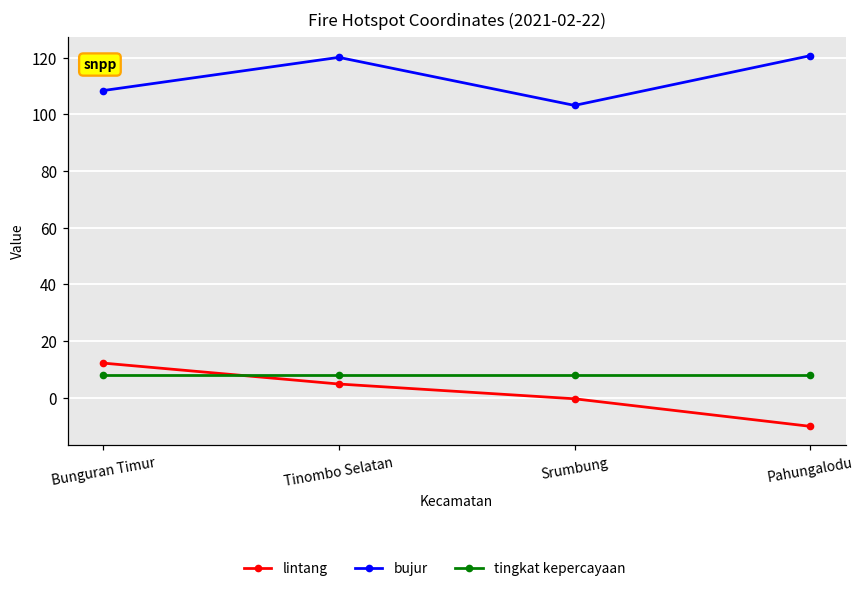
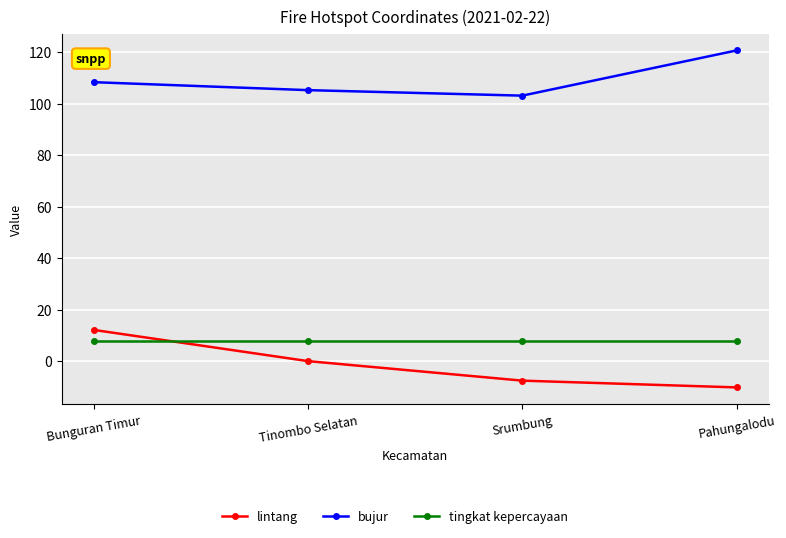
  {
    "lintang": {
      "Bunguran Timur": 12,
-     "Tinombo Selatan": 5,
-     "Srumbung": 0,
+     "Tinombo Selatan": 0,
+     "Srumbung": -8,
      "Pahungalodu": -10
    },
    "bujur": {
      "Bunguran Timur": 108,
-     "Tinombo Selatan": 120,
+     "Tinombo Selatan": 105,
      "Srumbung": 103,
      "Pahungalodu": 121
    },
    "tingkat kepercayaan": {
      "Bunguran Timur": 8,
      "Tinombo Selatan": 8,
      "Srumbung": 8,
      "Pahungalodu": 8
    }
  }
